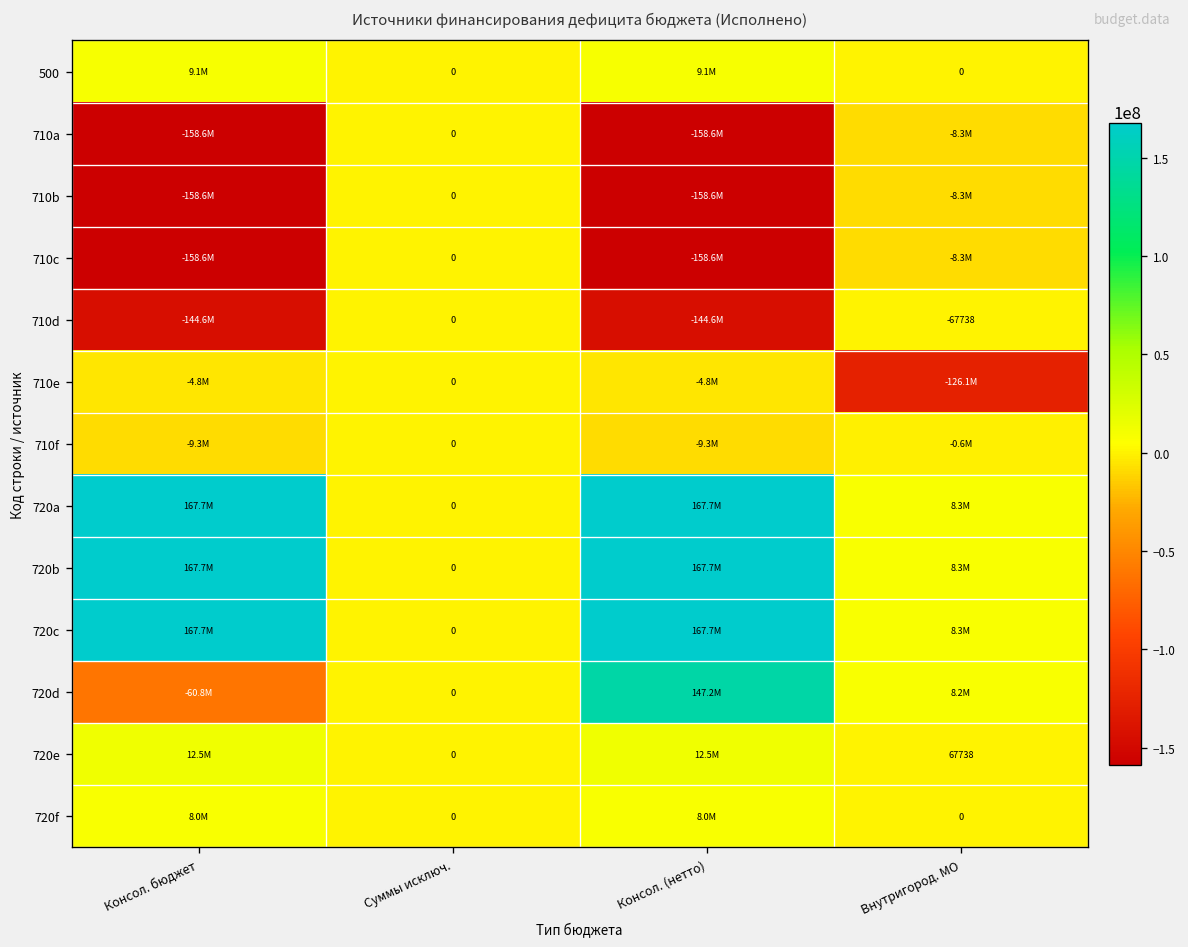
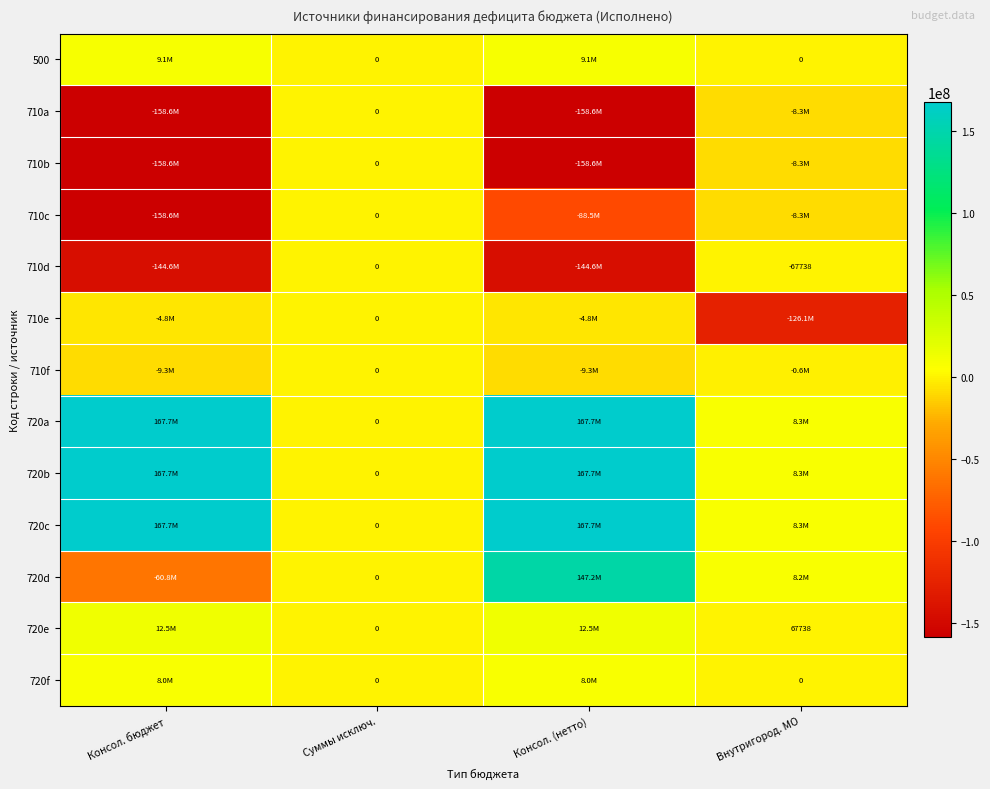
  {
    "500": {
      "Консол. бюджет": "9.1M",
      "Суммы исключ.": "0",
      "Консол. (нетто)": "9.1M",
      "Внутригород. МО": "0"
    },
    "710a": {
      "Консол. бюджет": "-158.6M",
      "Суммы исключ.": "0",
      "Консол. (нетто)": "-158.6M",
      "Внутригород. МО": "-8.3M"
    },
    "710b": {
      "Консол. бюджет": "-158.6M",
      "Суммы исключ.": "0",
      "Консол. (нетто)": "-158.6M",
      "Внутригород. МО": "-8.3M"
    },
    "710c": {
      "Консол. бюджет": "-158.6M",
      "Суммы исключ.": "0",
-     "Консол. (нетто)": "-158.6M",
+     "Консол. (нетто)": "-88.5M",
      "Внутригород. МО": "-8.3M"
    },
    "710d": {
      "Консол. бюджет": "-144.6M",
      "Суммы исключ.": "0",
      "Консол. (нетто)": "-144.6M",
      "Внутригород. МО": "-67738"
    },
    "710e": {
      "Консол. бюджет": "-4.8M",
      "Суммы исключ.": "0",
      "Консол. (нетто)": "-4.8M",
      "Внутригород. МО": "-126.1M"
    },
    "710f": {
      "Консол. бюджет": "-9.3M",
      "Суммы исключ.": "0",
      "Консол. (нетто)": "-9.3M",
      "Внутригород. МО": "-0.6M"
    },
    "720a": {
      "Консол. бюджет": "167.7M",
      "Суммы исключ.": "0",
      "Консол. (нетто)": "167.7M",
      "Внутригород. МО": "8.3M"
    },
    "720b": {
      "Консол. бюджет": "167.7M",
      "Суммы исключ.": "0",
      "Консол. (нетто)": "167.7M",
      "Внутригород. МО": "8.3M"
    },
    "720c": {
      "Консол. бюджет": "167.7M",
      "Суммы исключ.": "0",
      "Консол. (нетто)": "167.7M",
      "Внутригород. МО": "8.3M"
    },
    "720d": {
      "Консол. бюджет": "-60.8M",
      "Суммы исключ.": "0",
      "Консол. (нетто)": "147.2M",
      "Внутригород. МО": "8.2M"
    },
    "720e": {
      "Консол. бюджет": "12.5M",
      "Суммы исключ.": "0",
      "Консол. (нетто)": "12.5M",
      "Внутригород. МО": "67738"
    },
    "720f": {
      "Консол. бюджет": "8.0M",
      "Суммы исключ.": "0",
      "Консол. (нетто)": "8.0M",
      "Внутригород. МО": "0"
    }
  }
